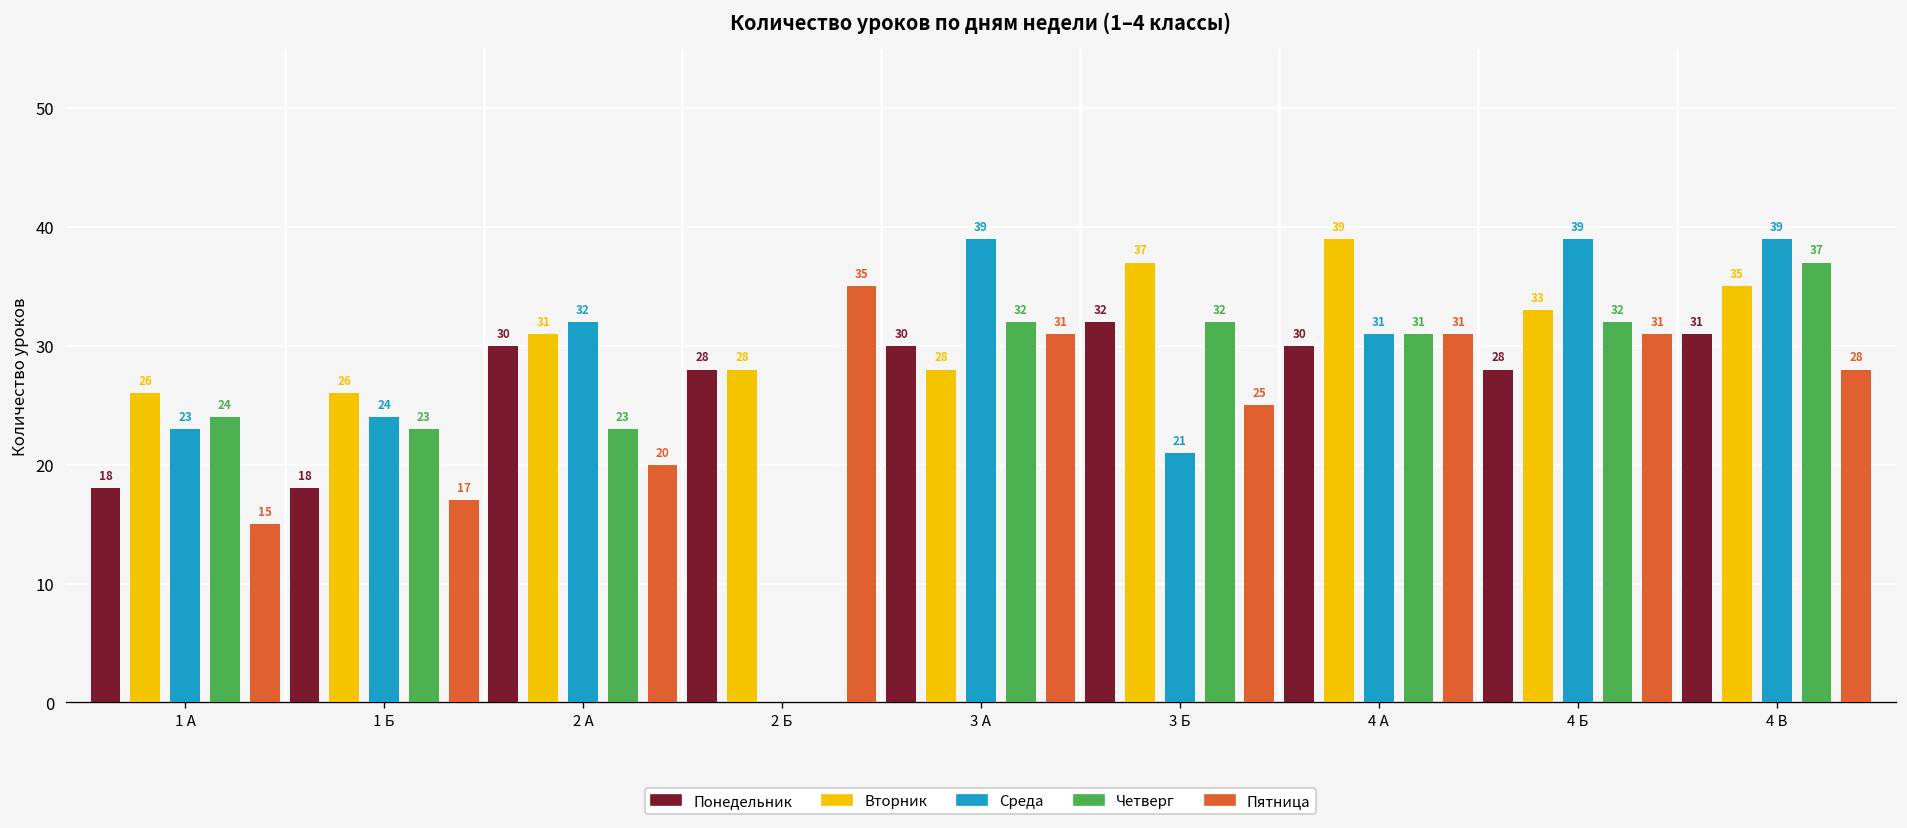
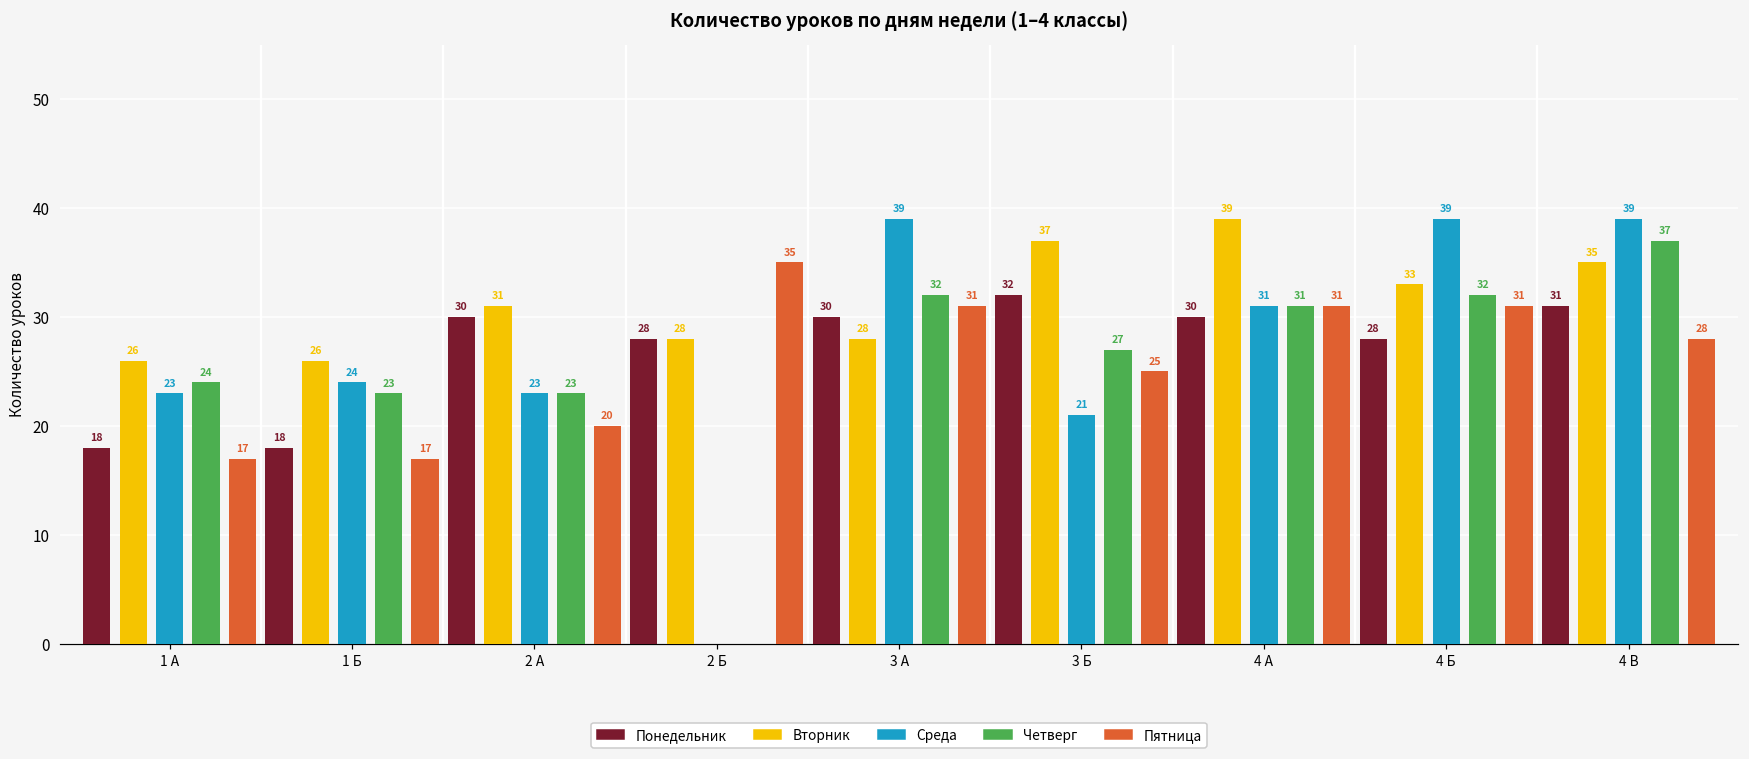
  {
    "Понедельник": {
      "1 А": 18,
      "1 Б": 18,
      "2 А": 30,
      "2 Б": 28,
      "3 А": 30,
      "3 Б": 32,
      "4 А": 30,
      "4 Б": 28,
      "4 В": 31
    },
    "Вторник": {
      "1 А": 26,
      "1 Б": 26,
      "2 А": 31,
      "2 Б": 28,
      "3 А": 28,
      "3 Б": 37,
      "4 А": 39,
      "4 Б": 33,
      "4 В": 35
    },
    "Среда": {
      "1 А": 23,
      "1 Б": 24,
-     "2 А": 32,
+     "2 А": 23,
      "3 А": 39,
      "3 Б": 21,
      "4 А": 31,
      "4 Б": 39,
      "4 В": 39
    },
    "Четверг": {
      "1 А": 24,
      "1 Б": 23,
      "2 А": 23,
      "3 А": 32,
-     "3 Б": 32,
+     "3 Б": 27,
      "4 А": 31,
      "4 Б": 32,
      "4 В": 37
    },
    "Пятница": {
-     "1 А": 15,
+     "1 А": 17,
      "1 Б": 17,
      "2 А": 20,
      "2 Б": 35,
      "3 А": 31,
      "3 Б": 25,
      "4 А": 31,
      "4 Б": 31,
      "4 В": 28
    }
  }
